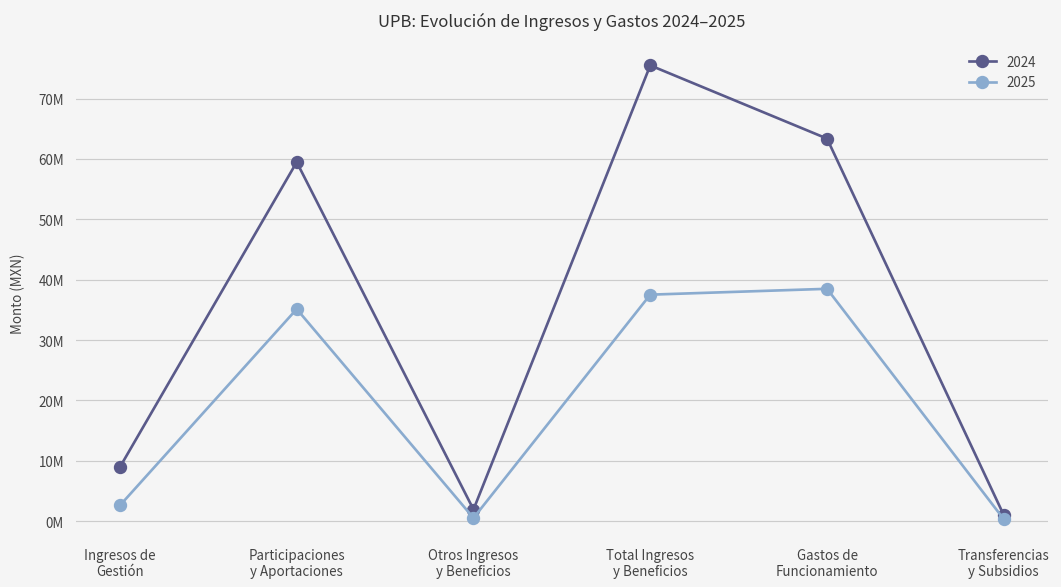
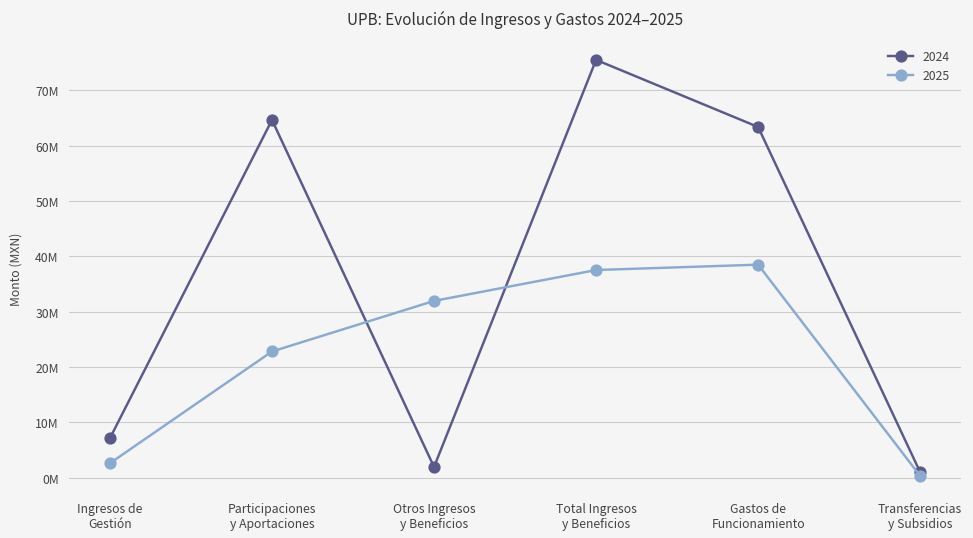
  {
    "2024": {
-     "Ingresos de Gestión": 9000000,
-     "Participaciones y Aportaciones": 59000000,
+     "Ingresos de Gestión": 7000000,
+     "Participaciones y Aportaciones": 65000000,
      "Otros Ingresos y Beneficios": 2000000,
      "Total Ingresos y Beneficios": 76000000,
      "Gastos de Funcionamiento": 63000000,
      "Transferencias y Subsidios": 1000000
    },
    "2025": {
      "Ingresos de Gestión": 3000000,
-     "Participaciones y Aportaciones": 35000000,
-     "Otros Ingresos y Beneficios": 1000000,
+     "Participaciones y Aportaciones": 23000000,
+     "Otros Ingresos y Beneficios": 32000000,
      "Total Ingresos y Beneficios": 38000000,
      "Gastos de Funcionamiento": 38000000,
      "Transferencias y Subsidios": 0
    }
  }
